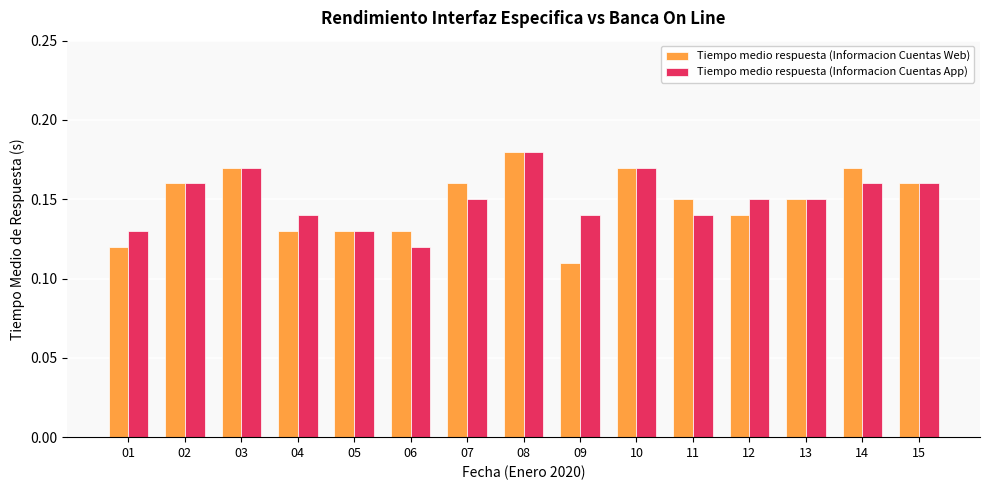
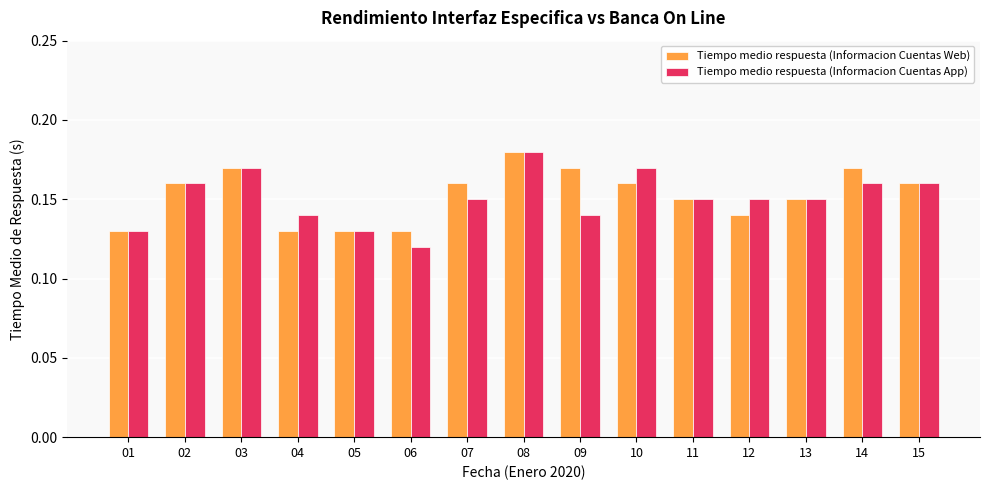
  {
    "Tiempo medio respuesta (Informacion Cuentas Web)": {
-     "01": 0.12,
+     "01": 0.13,
      "02": 0.16,
      "03": 0.17,
      "04": 0.13,
      "05": 0.13,
      "06": 0.13,
      "07": 0.16,
      "08": 0.18,
-     "09": 0.11,
-     "10": 0.17,
+     "09": 0.17,
+     "10": 0.16,
      "11": 0.15,
      "12": 0.14,
      "13": 0.15,
      "14": 0.17,
      "15": 0.16
    },
    "Tiempo medio respuesta (Informacion Cuentas App)": {
      "01": 0.13,
      "02": 0.16,
      "03": 0.17,
      "04": 0.14,
      "05": 0.13,
      "06": 0.12,
      "07": 0.15,
      "08": 0.18,
      "09": 0.14,
      "10": 0.17,
-     "11": 0.14,
+     "11": 0.15,
      "12": 0.15,
      "13": 0.15,
      "14": 0.16,
      "15": 0.16
    }
  }
